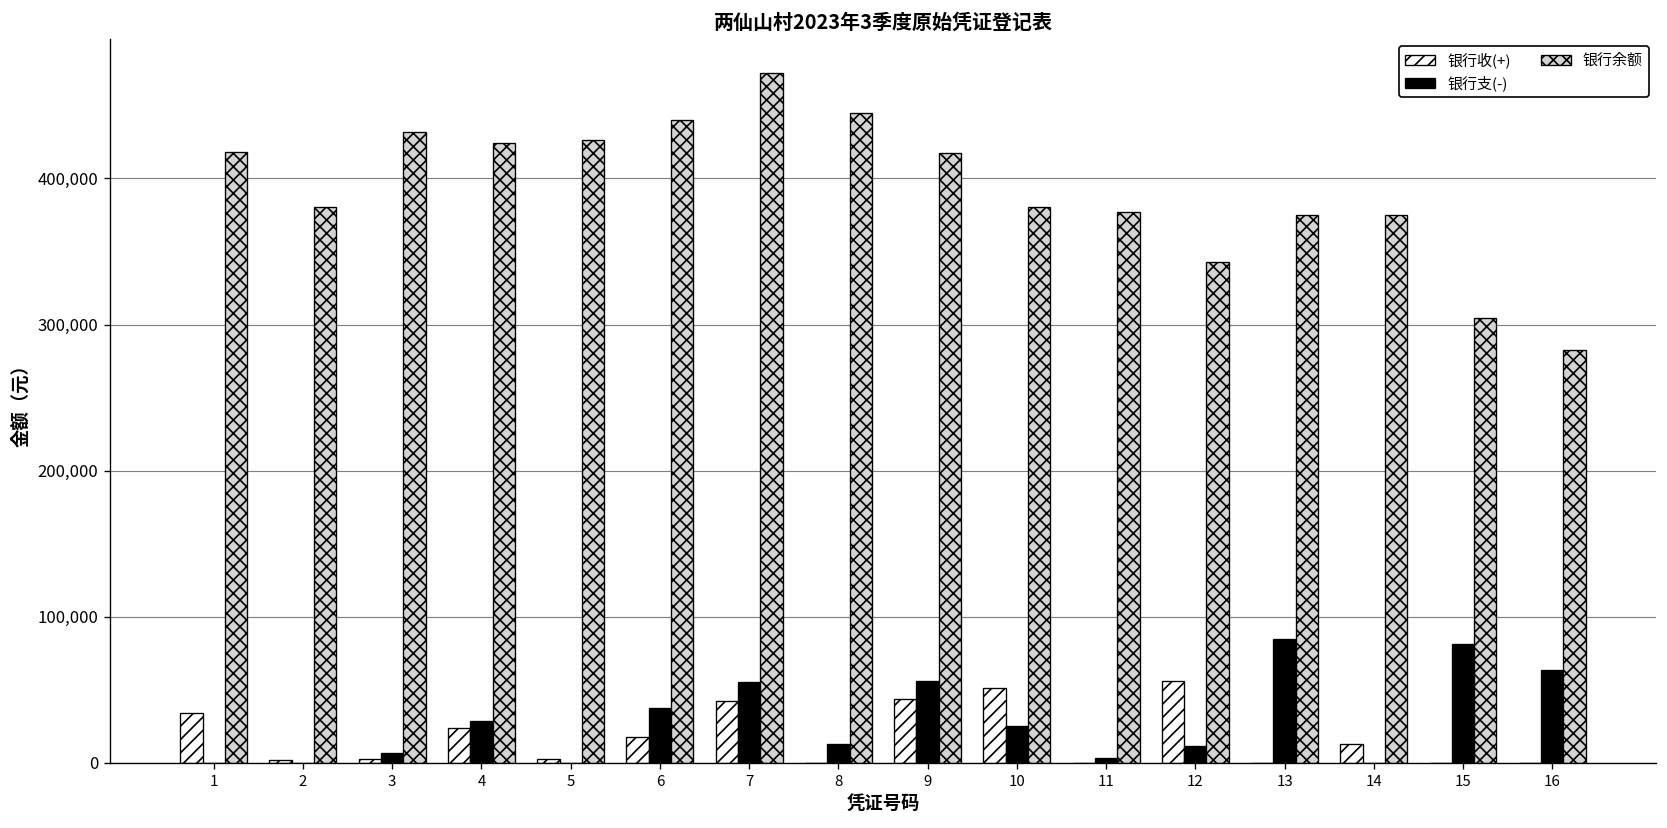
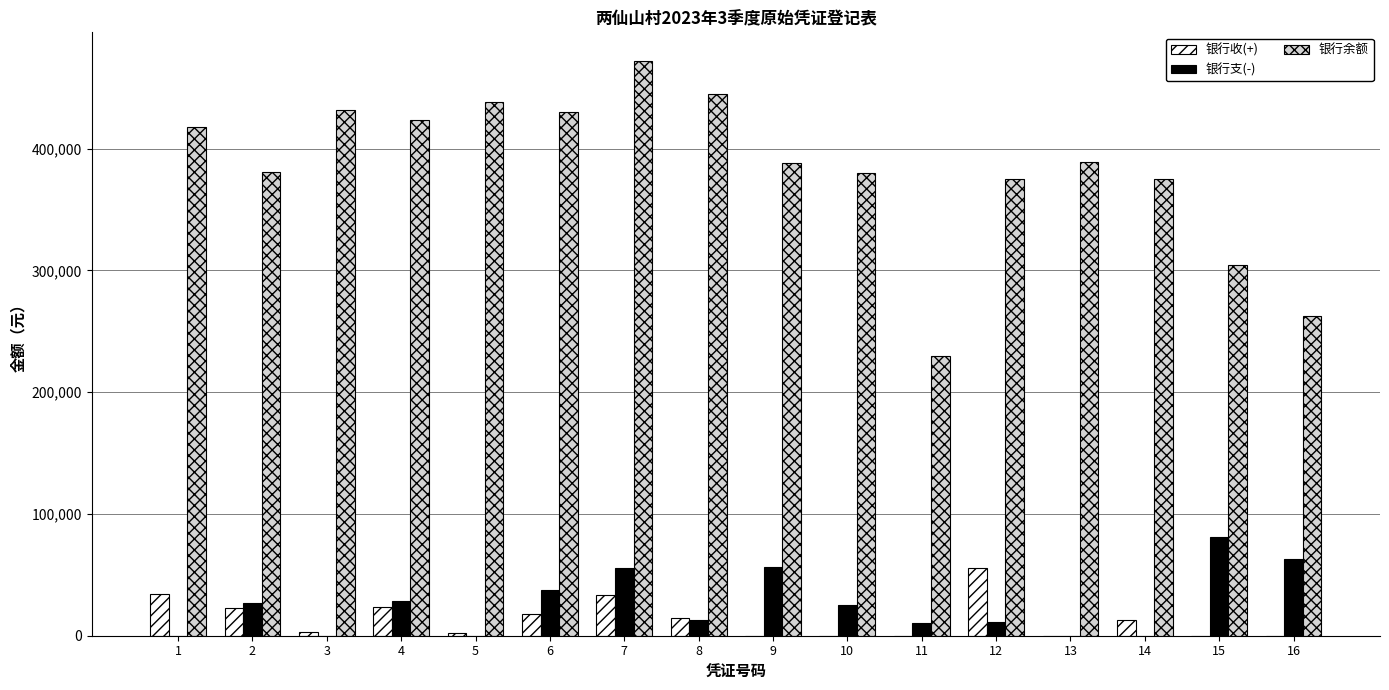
  {
    "银行收(+)": {
      "1": "34,000",
-     "2": "2,000",
+     "2": "22,000",
      "3": "3,000",
      "4": "24,000",
      "5": "3,000",
      "6": "18,000",
-     "7": "42,000",
-     "8": "0",
-     "9": "44,000",
-     "10": "51,000",
+     "7": "34,000",
+     "8": "14,000",
+     "9": "0",
+     "10": "0",
      "11": "0",
      "12": "56,000",
      "13": "0",
      "14": "13,000",
      "15": "0",
      "16": "0"
    },
    "银行支(-)": {
      "1": "0",
-     "2": "0",
-     "3": "7,000",
+     "2": "27,000",
+     "3": "0",
      "4": "29,000",
      "5": "0",
      "6": "37,000",
      "7": "56,000",
      "8": "13,000",
      "9": "56,000",
      "10": "25,000",
-     "11": "4,000",
+     "11": "10,000",
      "12": "11,000",
-     "13": "85,000",
+     "13": "0",
      "14": "0",
      "15": "81,000",
      "16": "63,000"
    },
    "银行余额": {
      "1": "418,000",
      "2": "381,000",
      "3": "432,000",
      "4": "424,000",
-     "5": "427,000",
-     "6": "440,000",
+     "5": "438,000",
+     "6": "430,000",
      "7": "472,000",
      "8": "445,000",
-     "9": "417,000",
+     "9": "388,000",
      "10": "380,000",
-     "11": "377,000",
-     "12": "343,000",
-     "13": "375,000",
+     "11": "230,000",
+     "12": "375,000",
+     "13": "389,000",
      "14": "375,000",
      "15": "305,000",
-     "16": "282,000"
+     "16": "263,000"
    }
  }
